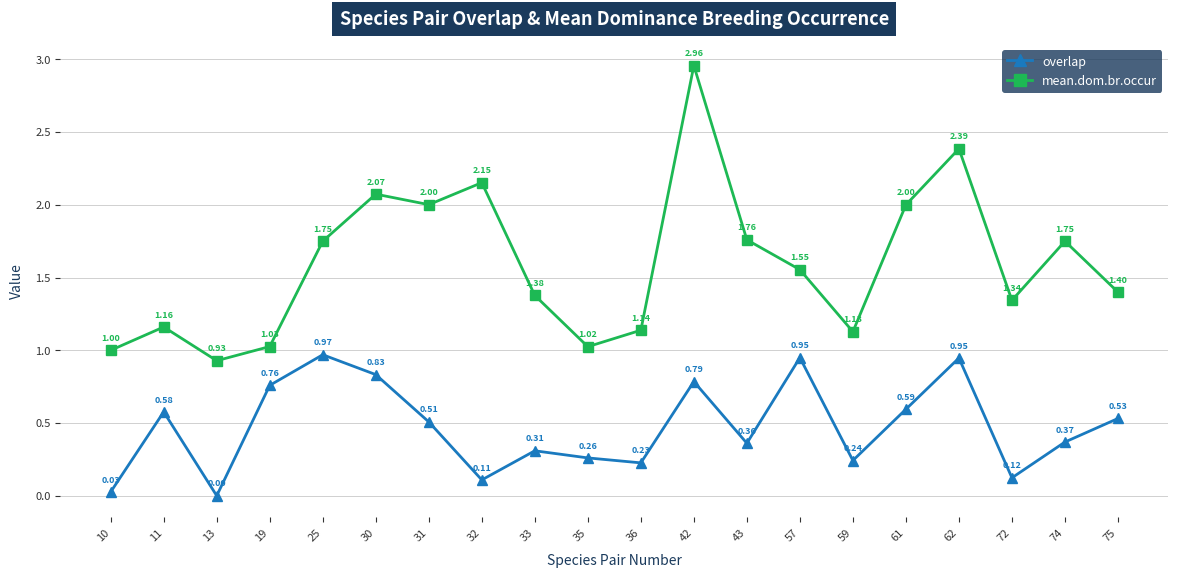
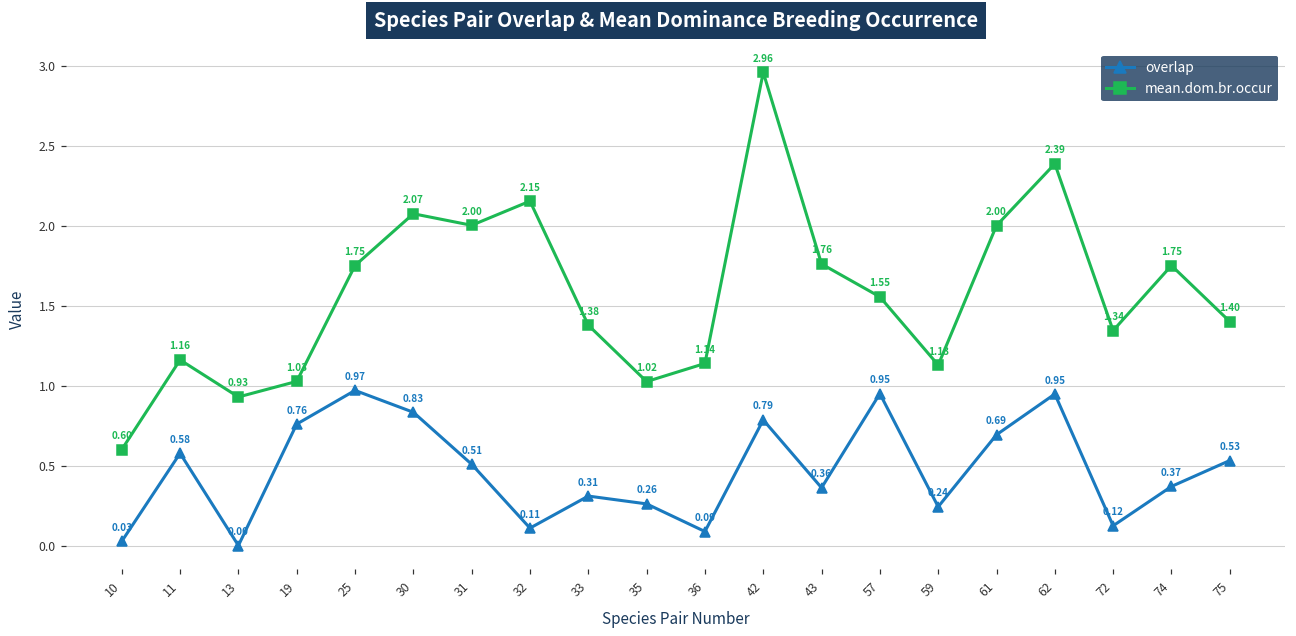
  {
    "overlap": {
      "10": 0.03,
      "11": 0.58,
      "13": 0.00,
      "19": 0.76,
      "25": 0.97,
      "30": 0.83,
      "31": 0.51,
      "32": 0.11,
      "33": 0.31,
      "35": 0.26,
-     "36": 0.23,
+     "36": 0.09,
      "42": 0.79,
      "43": 0.36,
      "57": 0.95,
      "59": 0.24,
-     "61": 0.59,
+     "61": 0.69,
      "62": 0.95,
      "72": 0.12,
      "74": 0.37,
      "75": 0.53
    },
    "mean.dom.br.occur": {
-     "10": 1.00,
+     "10": 0.60,
      "11": 1.16,
      "13": 0.93,
      "19": 1.03,
      "25": 1.75,
      "30": 2.07,
      "31": 2.00,
      "32": 2.15,
      "33": 1.38,
      "35": 1.02,
      "36": 1.14,
      "42": 2.96,
      "43": 1.76,
      "57": 1.55,
      "59": 1.13,
      "61": 2.00,
      "62": 2.39,
      "72": 1.34,
      "74": 1.75,
      "75": 1.40
    }
  }
